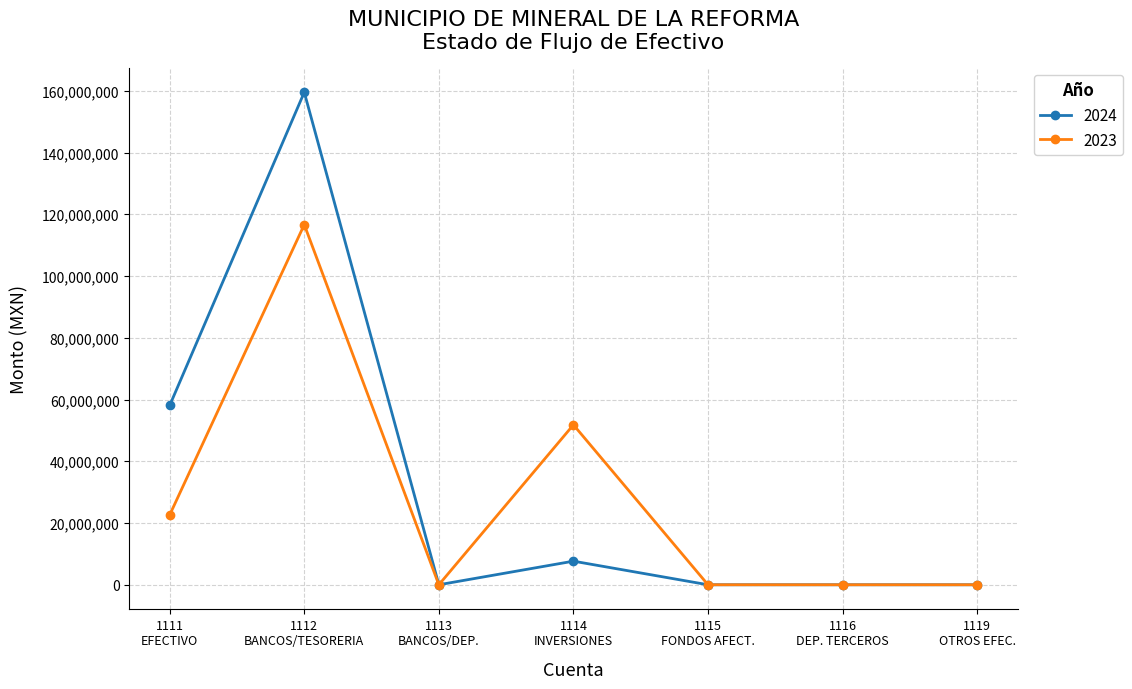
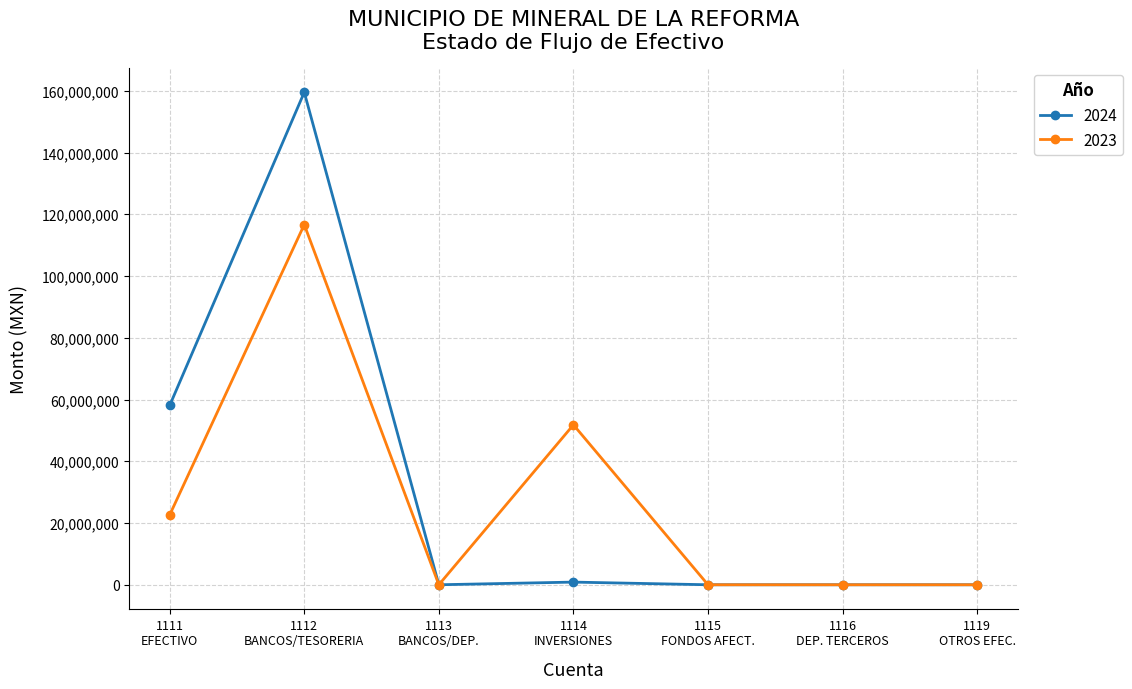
  {
    "2024": {
      "1111 EFECTIVO": "58,000,000",
      "1112 BANCOS/TESORERIA": "160,000,000",
-     "1114 INVERSIONES": "8,000,000"
+     "1114 INVERSIONES": "1,000,000"
    },
    "2023": {
      "1111 EFECTIVO": "23,000,000",
      "1112 BANCOS/TESORERIA": "117,000,000",
      "1114 INVERSIONES": "52,000,000"
    }
  }
